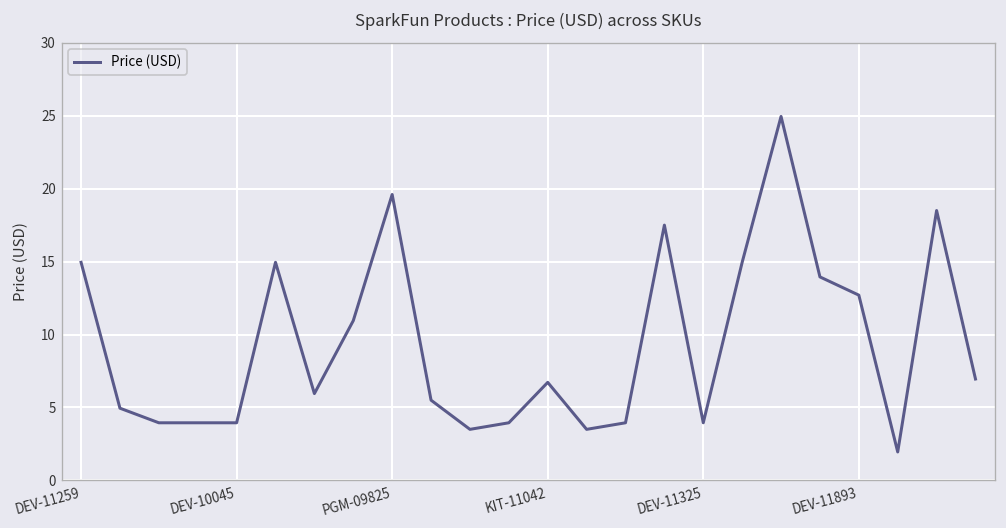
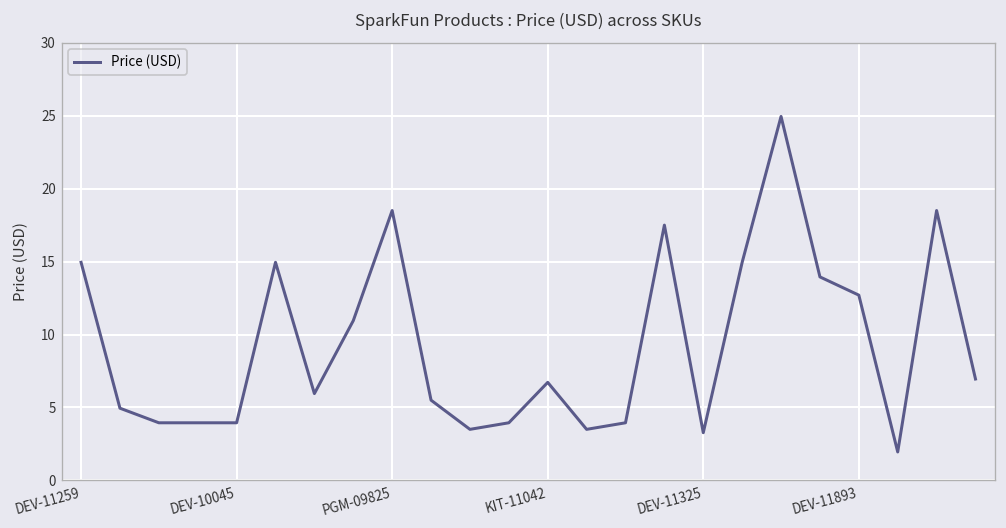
  {
    "DEV-11259": 15.0,
    "DEV-10045": 4.0,
-   "PGM-09825": 19.6,
+   "PGM-09825": 18.5,
    "KIT-11042": 6.7,
-   "DEV-11325": 4.0,
+   "DEV-11325": 3.3,
    "DEV-11893": 12.7
  }
